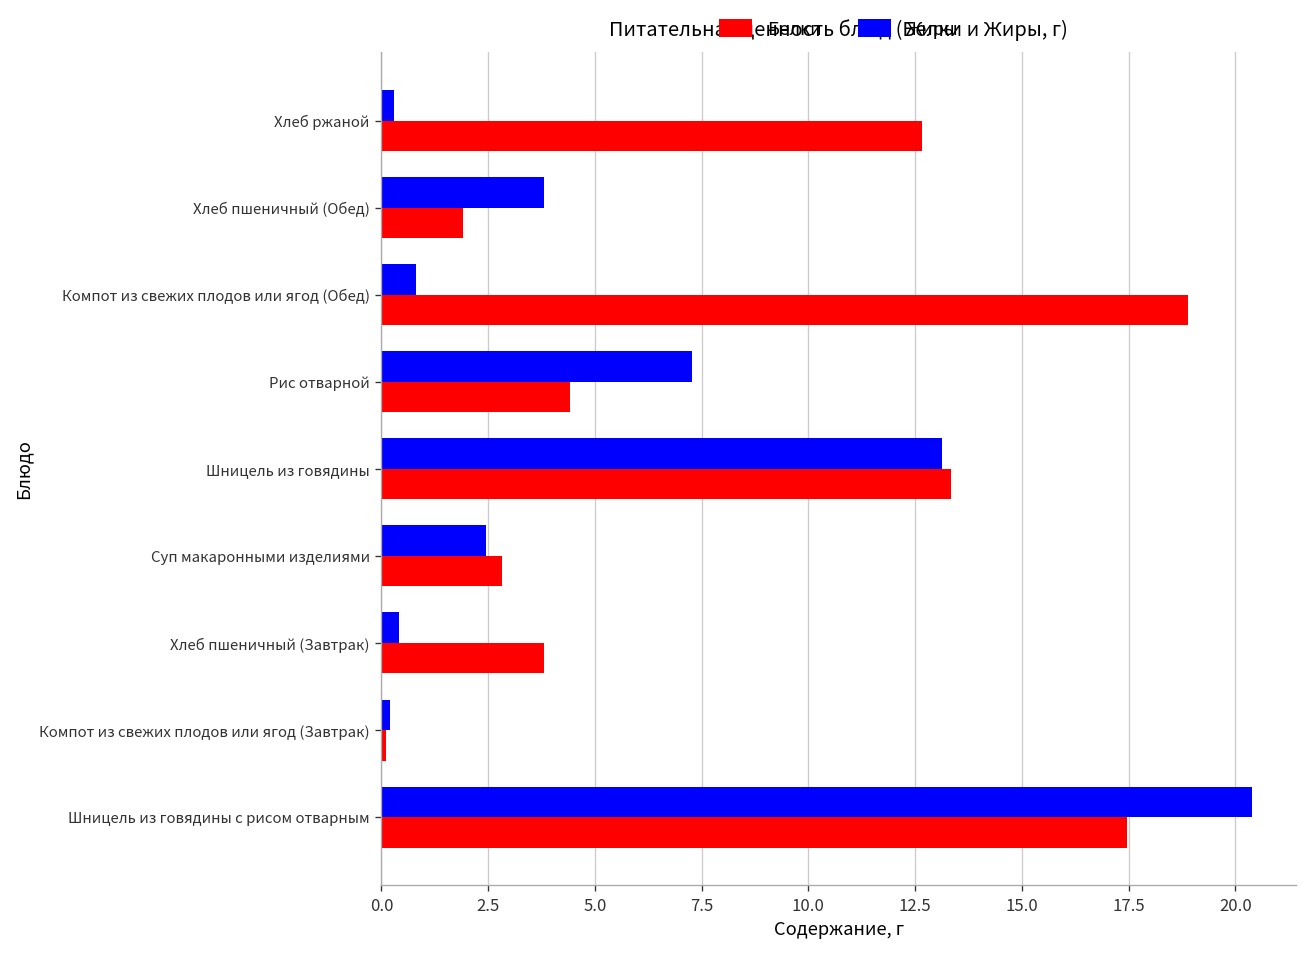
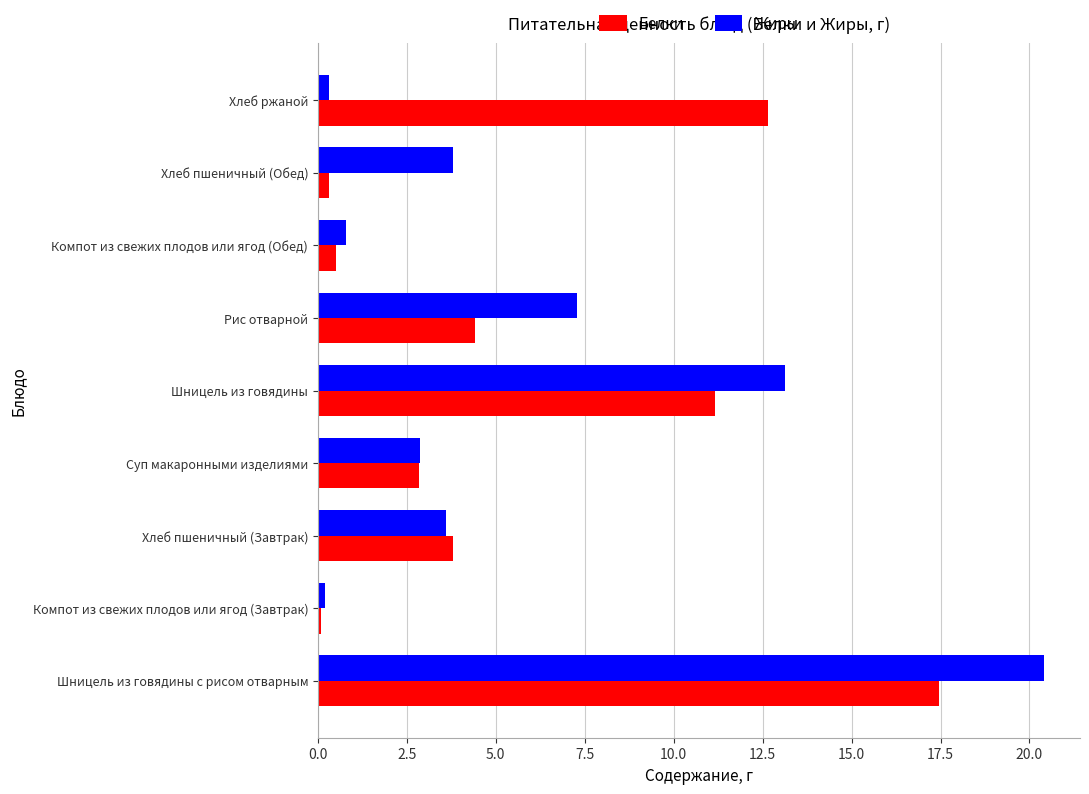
  {
    "Белки": {
      "Хлеб ржаной": 12.7,
-     "Хлеб пшеничный (Обед)": 1.9,
-     "Компот из свежих плодов или ягод (Обед)": 18.9,
+     "Хлеб пшеничный (Обед)": 0.3,
+     "Компот из свежих плодов или ягод (Обед)": 0.5,
      "Рис отварной": 4.4,
-     "Шницель из говядины": 13.4,
+     "Шницель из говядины": 11.2,
      "Суп макаронными изделиями": 2.8,
      "Хлеб пшеничный (Завтрак)": 3.8,
      "Компот из свежих плодов или ягод (Завтрак)": 0.1,
      "Шницель из говядины с рисом отварным": 17.5
    },
    "Жиры": {
      "Хлеб ржаной": 0.3,
      "Хлеб пшеничный (Обед)": 3.8,
      "Компот из свежих плодов или ягод (Обед)": 0.8,
      "Рис отварной": 7.3,
      "Шницель из говядины": 13.1,
-     "Суп макаронными изделиями": 2.4,
-     "Хлеб пшеничный (Завтрак)": 0.4,
+     "Суп макаронными изделиями": 2.9,
+     "Хлеб пшеничный (Завтрак)": 3.6,
      "Компот из свежих плодов или ягод (Завтрак)": 0.2,
      "Шницель из говядины с рисом отварным": 20.4
    }
  }
